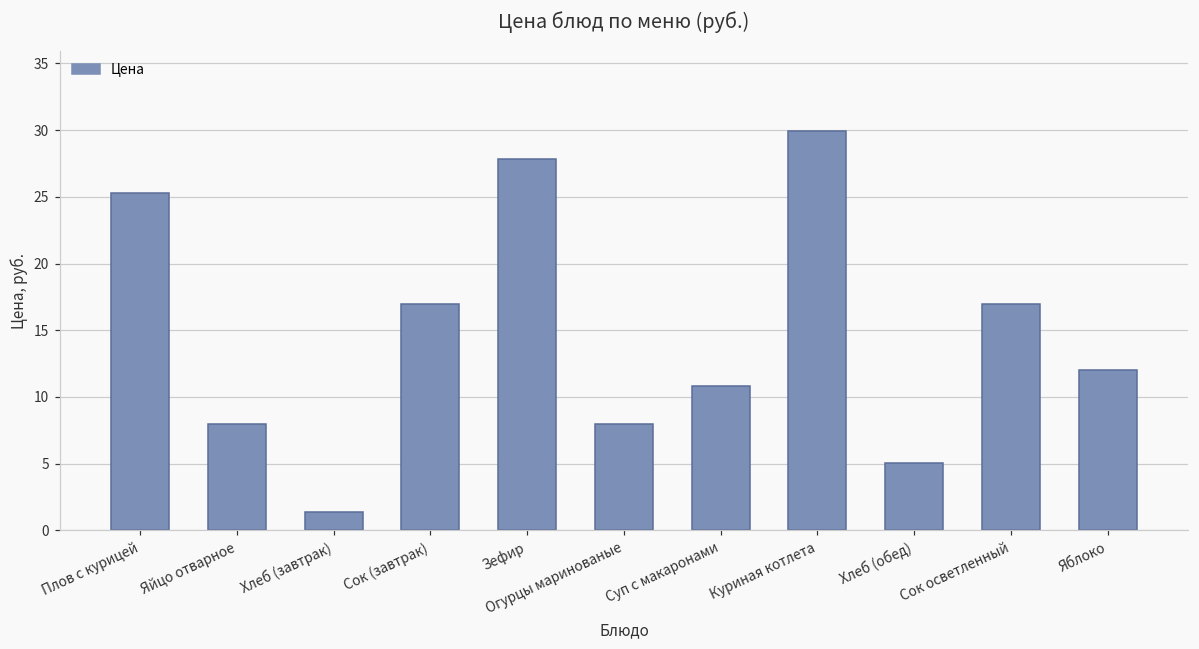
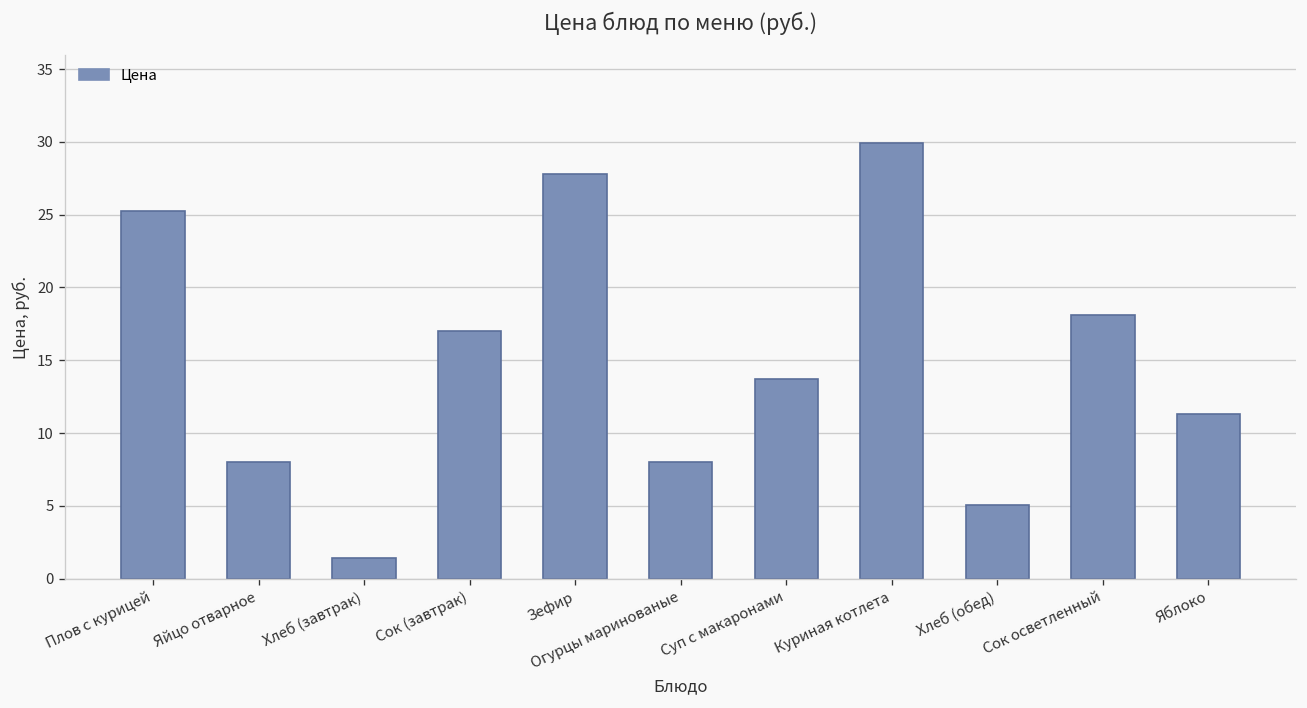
  {
    "Плов с курицей": 25.3,
    "Яйцо отварное": 8.0,
    "Хлеб (завтрак)": 1.4,
    "Сок (завтрак)": 17.0,
    "Зефир": 27.8,
    "Огурцы маринованые": 8.0,
-   "Суп с макаронами": 10.8,
+   "Суп с макаронами": 13.7,
    "Куриная котлета": 30.0,
    "Хлеб (обед)": 5.1,
-   "Сок осветленный": 17.0,
-   "Яблоко": 12.0
+   "Сок осветленный": 18.1,
+   "Яблоко": 11.3
  }
